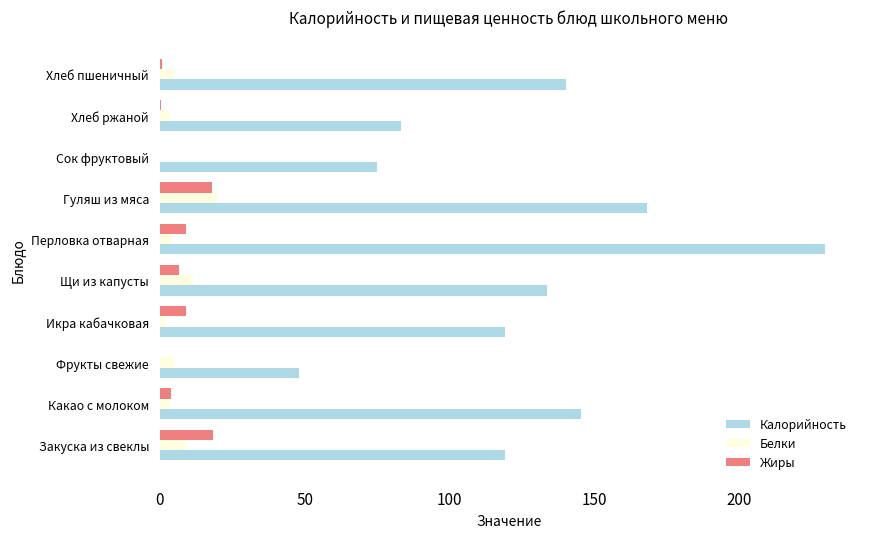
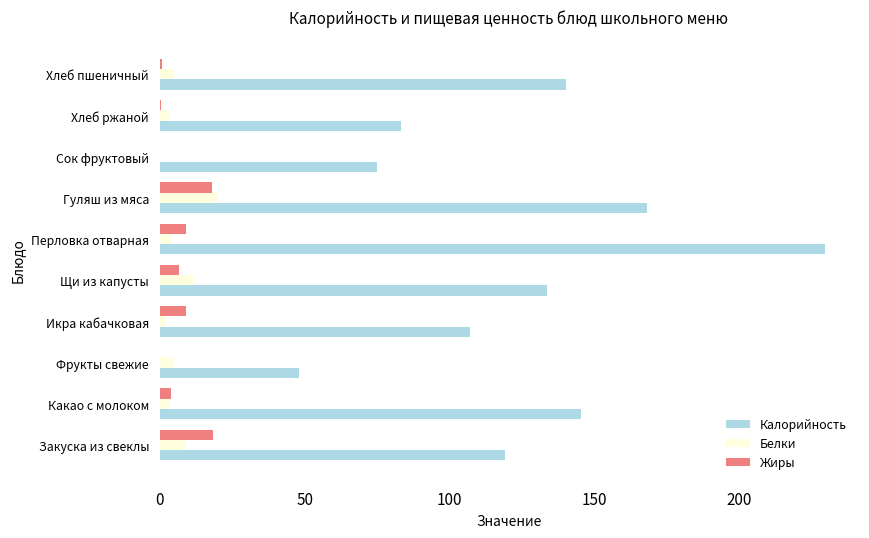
  {
    "Калорийность": {
      "Хлеб пшеничный": 140,
      "Хлеб ржаной": 83,
      "Сок фруктовый": 75,
      "Гуляш из мяса": 168,
      "Перловка отварная": 230,
      "Щи из капусты": 134,
-     "Икра кабачковая": 119,
+     "Икра кабачковая": 107,
      "Фрукты свежие": 48,
      "Какао с молоком": 145,
      "Закуска из свеклы": 119
    },
    "Белки": {
      "Хлеб пшеничный": 5,
      "Хлеб ржаной": 3,
      "Гуляш из мяса": 20,
      "Перловка отварная": 4,
      "Щи из капусты": 11,
      "Икра кабачковая": 2,
      "Фрукты свежие": 5,
      "Какао с молоком": 4,
      "Закуска из свеклы": 9
    },
    "Жиры": {
      "Сок фруктовый": 0,
      "Гуляш из мяса": 18,
      "Перловка отварная": 9,
      "Щи из капусты": 7,
      "Икра кабачковая": 9,
      "Фрукты свежие": 0,
      "Какао с молоком": 4,
      "Закуска из свеклы": 18
    }
  }
